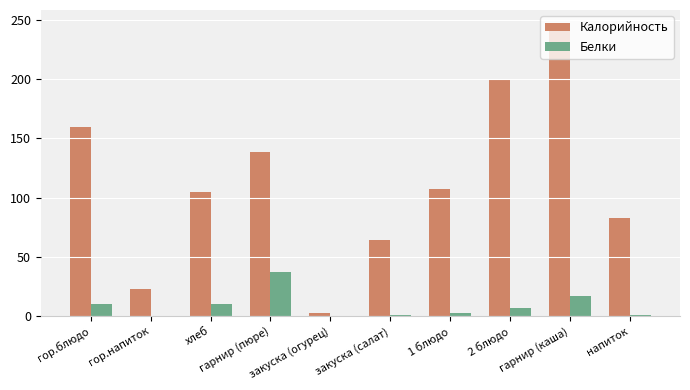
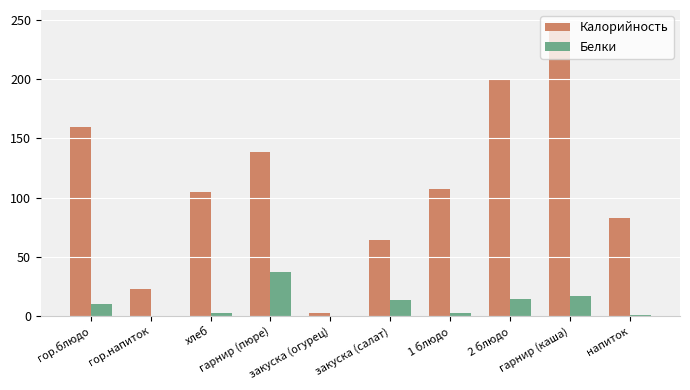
  {
    "Калорийность": {
      "гор.блюдо": 160,
      "гор.напиток": 23,
      "хлеб": 104,
      "гарнир (пюре)": 138,
      "закуска (огурец)": 2,
      "закуска (салат)": 64,
      "1 блюдо": 108,
      "2 блюдо": 200,
      "напиток": 83
    },
    "Белки": {
      "гор.блюдо": 10,
-     "хлеб": 10,
+     "хлеб": 3,
      "гарнир (пюре)": 38,
-     "закуска (салат)": 1,
+     "закуска (салат)": 14,
      "1 блюдо": 3,
-     "2 блюдо": 7,
+     "2 блюдо": 15,
      "гарнир (каша)": 17
    }
  }
